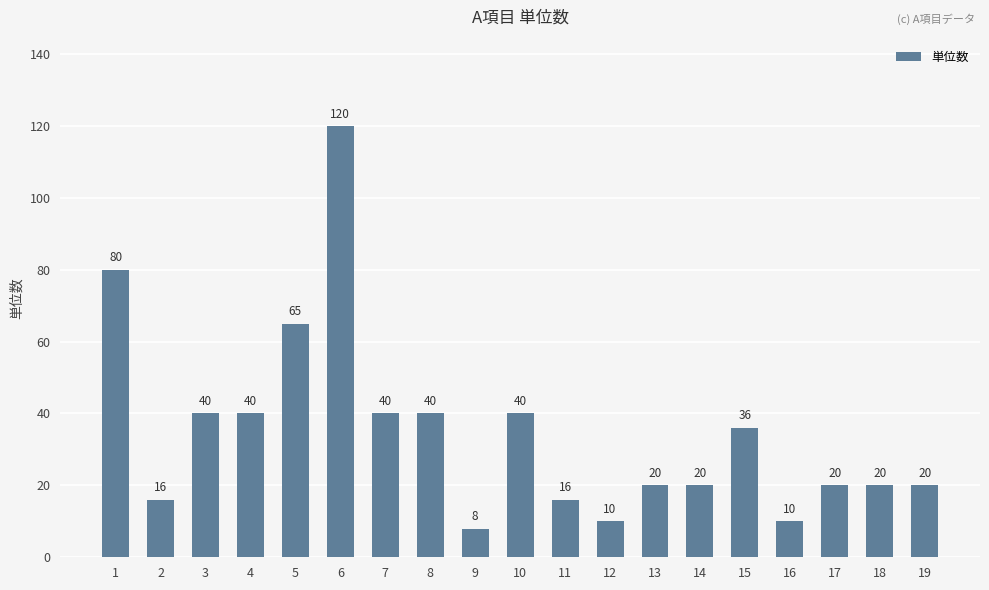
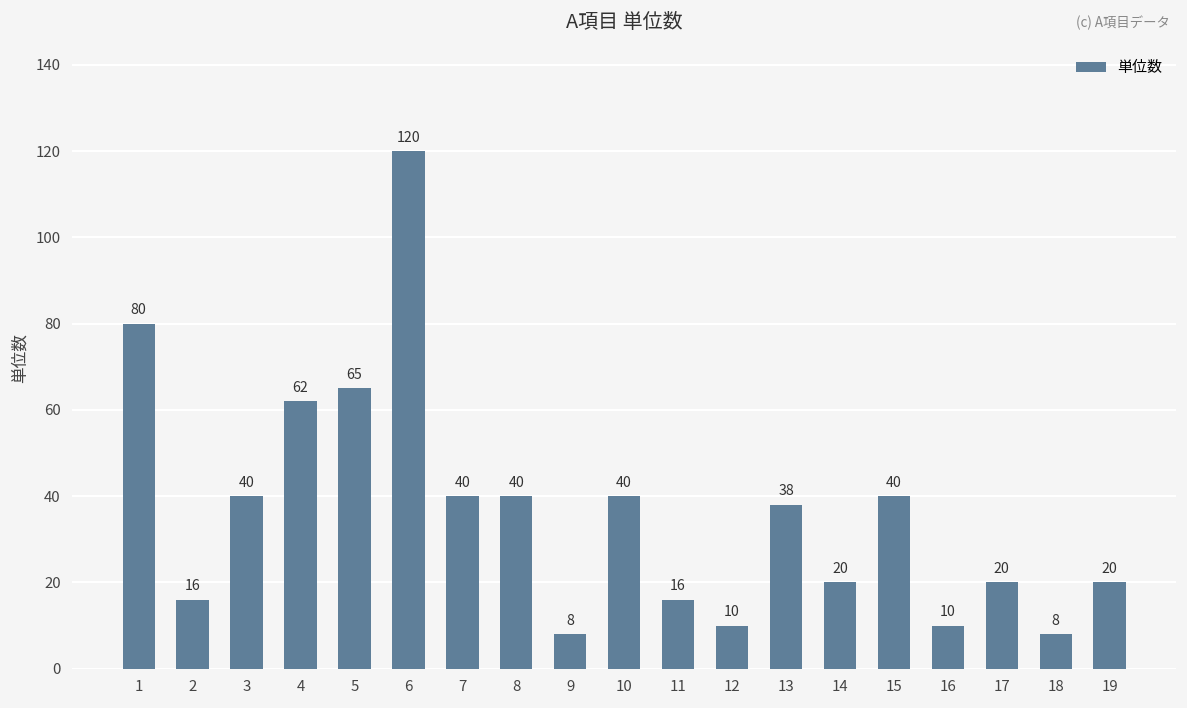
  {
    "1": 80,
    "2": 16,
    "3": 40,
-   "4": 40,
+   "4": 62,
    "5": 65,
    "6": 120,
    "7": 40,
    "8": 40,
    "9": 8,
    "10": 40,
    "11": 16,
    "12": 10,
-   "13": 20,
+   "13": 38,
    "14": 20,
-   "15": 36,
+   "15": 40,
    "16": 10,
    "17": 20,
-   "18": 20,
+   "18": 8,
    "19": 20
  }
